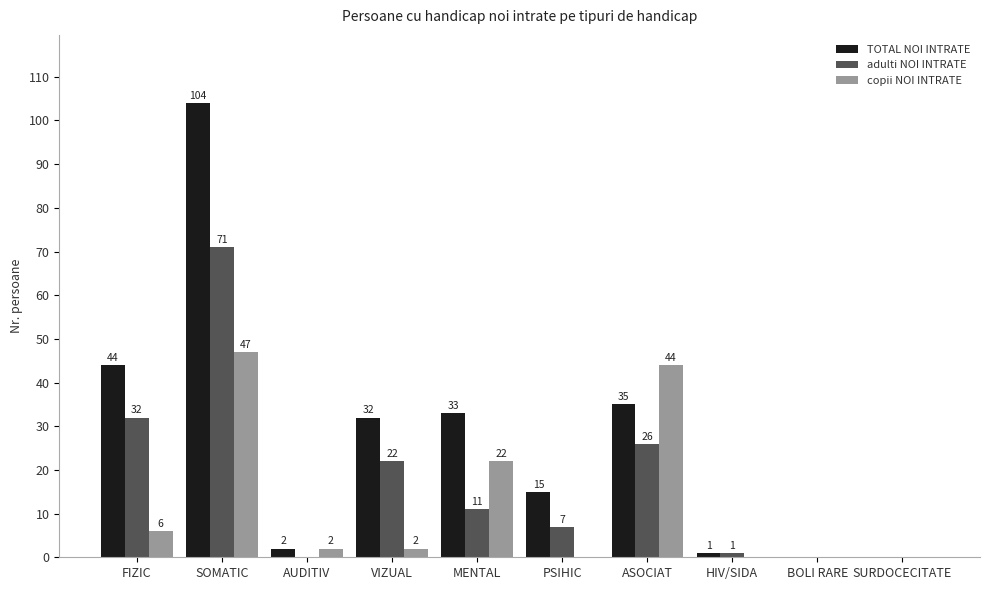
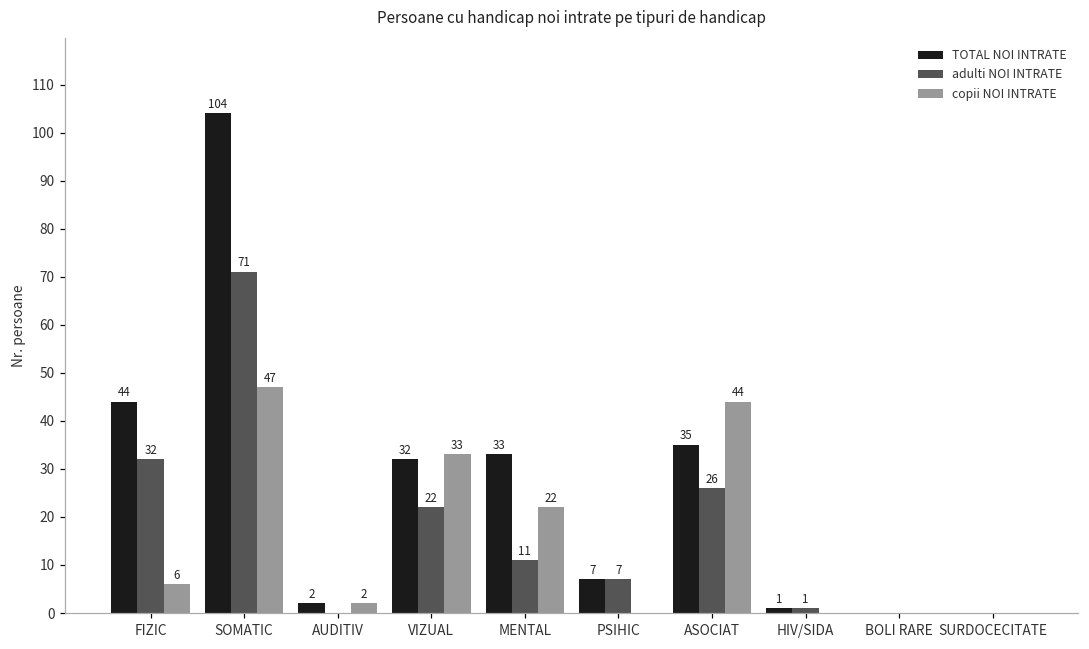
  {
    "TOTAL NOI INTRATE": {
      "FIZIC": 44,
      "SOMATIC": 104,
      "AUDITIV": 2,
      "VIZUAL": 32,
      "MENTAL": 33,
-     "PSIHIC": 15,
+     "PSIHIC": 7,
      "ASOCIAT": 35,
      "HIV/SIDA": 1
    },
    "adulti NOI INTRATE": {
      "FIZIC": 32,
      "SOMATIC": 71,
      "VIZUAL": 22,
      "MENTAL": 11,
      "PSIHIC": 7,
      "ASOCIAT": 26,
      "HIV/SIDA": 1
    },
    "copii NOI INTRATE": {
      "FIZIC": 6,
      "SOMATIC": 47,
      "AUDITIV": 2,
-     "VIZUAL": 2,
+     "VIZUAL": 33,
      "MENTAL": 22,
      "ASOCIAT": 44
    }
  }
